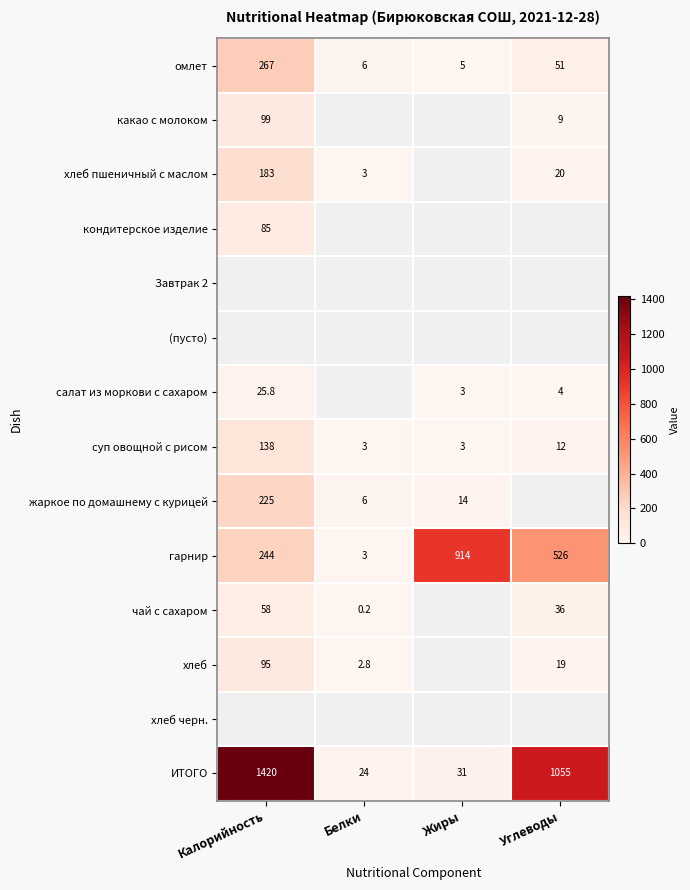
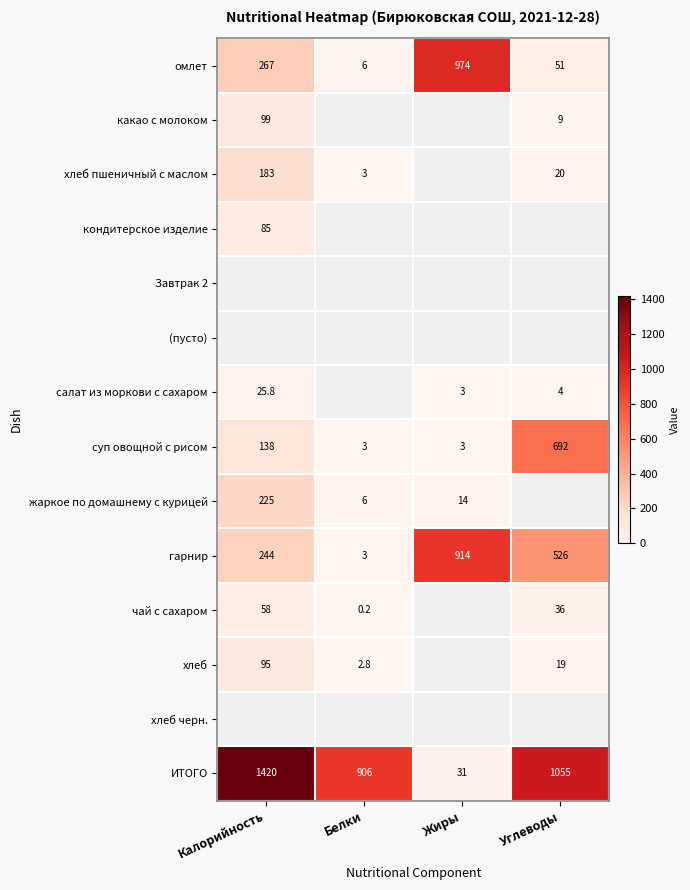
  {
    "омлет": {
      "Калорийность": 267,
      "Белки": 6,
-     "Жиры": 5,
+     "Жиры": 974,
      "Углеводы": 51
    },
    "какао с молоком": {
      "Калорийность": 99,
      "Углеводы": 9
    },
    "хлеб пшеничный с маслом": {
      "Калорийность": 183,
      "Белки": 3,
      "Углеводы": 20
    },
    "кондитерское изделие": {
      "Калорийность": 85
    },
    "салат из моркови с сахаром": {
      "Калорийность": 25.8,
      "Жиры": 3,
      "Углеводы": 4
    },
    "суп овощной с рисом": {
      "Калорийность": 138,
      "Белки": 3,
      "Жиры": 3,
-     "Углеводы": 12
+     "Углеводы": 692
    },
    "жаркое по домашнему с курицей": {
      "Калорийность": 225,
      "Белки": 6,
      "Жиры": 14
    },
    "гарнир": {
      "Калорийность": 244,
      "Белки": 3,
      "Жиры": 914,
      "Углеводы": 526
    },
    "чай с сахаром": {
      "Калорийность": 58,
      "Белки": 0.2,
      "Углеводы": 36
    },
    "хлеб": {
      "Калорийность": 95,
      "Белки": 2.8,
      "Углеводы": 19
    },
    "ИТОГО": {
      "Калорийность": 1420,
-     "Белки": 24,
+     "Белки": 906,
      "Жиры": 31,
      "Углеводы": 1055
    }
  }
